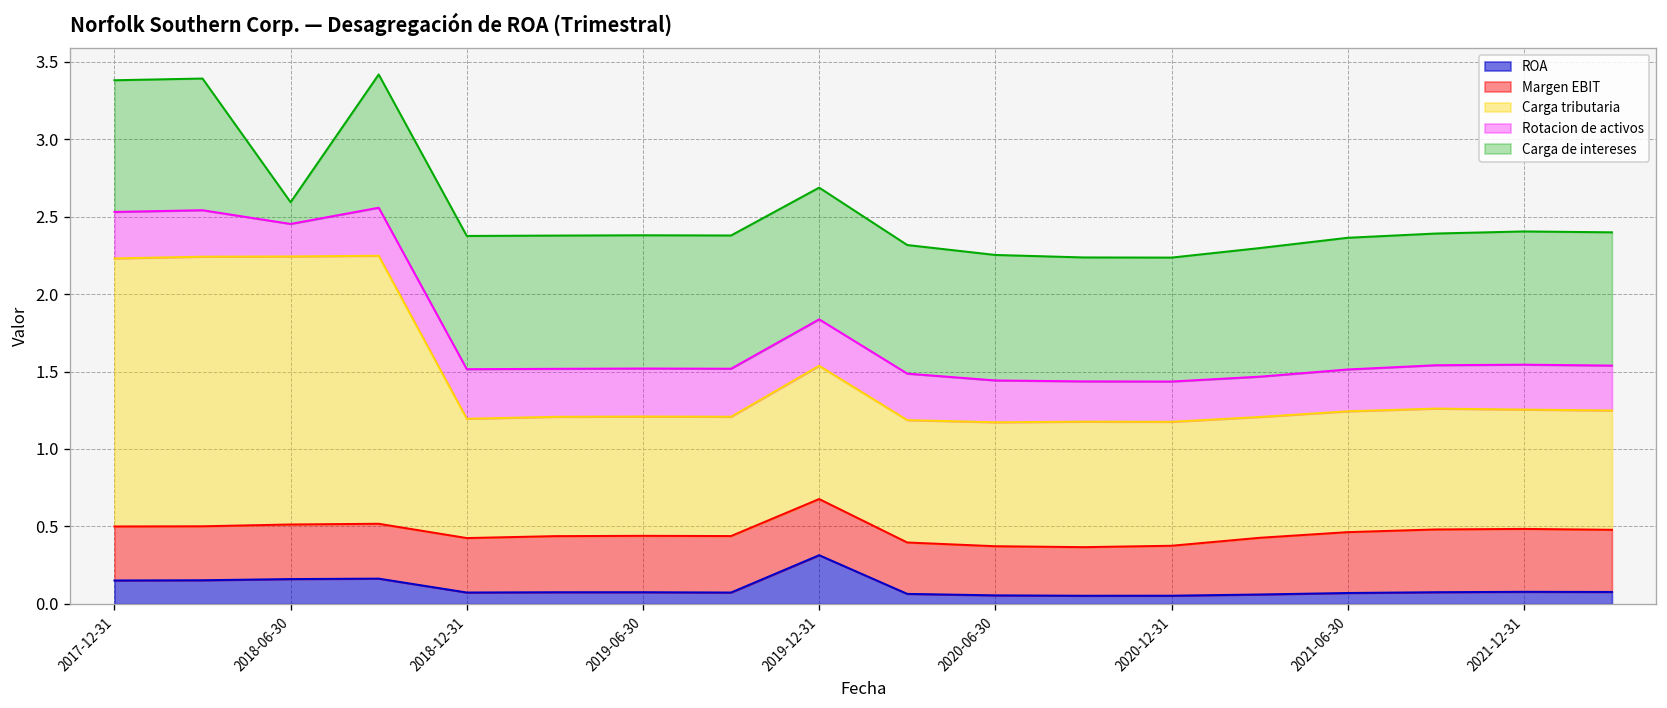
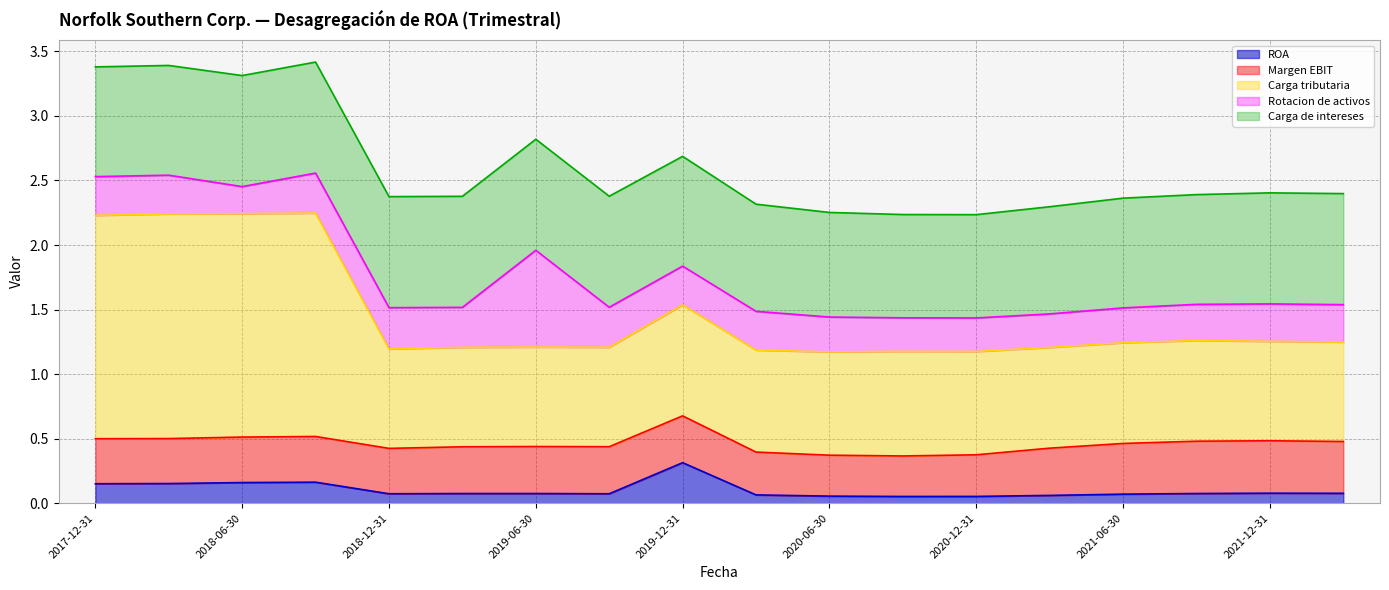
  {
    "ROA": {
      "2017-12-31": 0.15,
      "2018-06-30": 0.16,
      "2018-12-31": 0.07,
      "2019-06-30": 0.08,
      "2019-12-31": 0.31,
      "2020-06-30": 0.06,
      "2020-12-31": 0.05,
      "2021-06-30": 0.07,
      "2021-12-31": 0.08
    },
    "Margen EBIT": {
      "2017-12-31": 0.35,
      "2018-06-30": 0.35,
      "2018-12-31": 0.35,
      "2019-06-30": 0.36,
      "2019-12-31": 0.36,
      "2020-06-30": 0.32,
      "2020-12-31": 0.32,
      "2021-06-30": 0.39,
      "2021-12-31": 0.41
    },
    "Carga tributaria": {
      "2017-12-31": 1.73,
      "2018-06-30": 1.73,
      "2018-12-31": 0.77,
      "2019-06-30": 0.77,
      "2019-12-31": 0.86,
      "2020-06-30": 0.80,
      "2020-12-31": 0.80,
      "2021-06-30": 0.78,
      "2021-12-31": 0.77
    },
    "Rotacion de activos": {
      "2017-12-31": 0.30,
      "2018-06-30": 0.21,
      "2018-12-31": 0.32,
-     "2019-06-30": 0.31,
+     "2019-06-30": 0.75,
      "2019-12-31": 0.30,
      "2020-06-30": 0.27,
      "2020-12-31": 0.26,
      "2021-06-30": 0.27,
      "2021-12-31": 0.29
    },
    "Carga de intereses": {
      "2017-12-31": 0.85,
-     "2018-06-30": 0.14,
+     "2018-06-30": 0.86,
      "2018-12-31": 0.86,
      "2019-06-30": 0.86,
      "2019-12-31": 0.85,
      "2020-06-30": 0.81,
      "2020-12-31": 0.80,
      "2021-06-30": 0.85,
      "2021-12-31": 0.86
    }
  }
